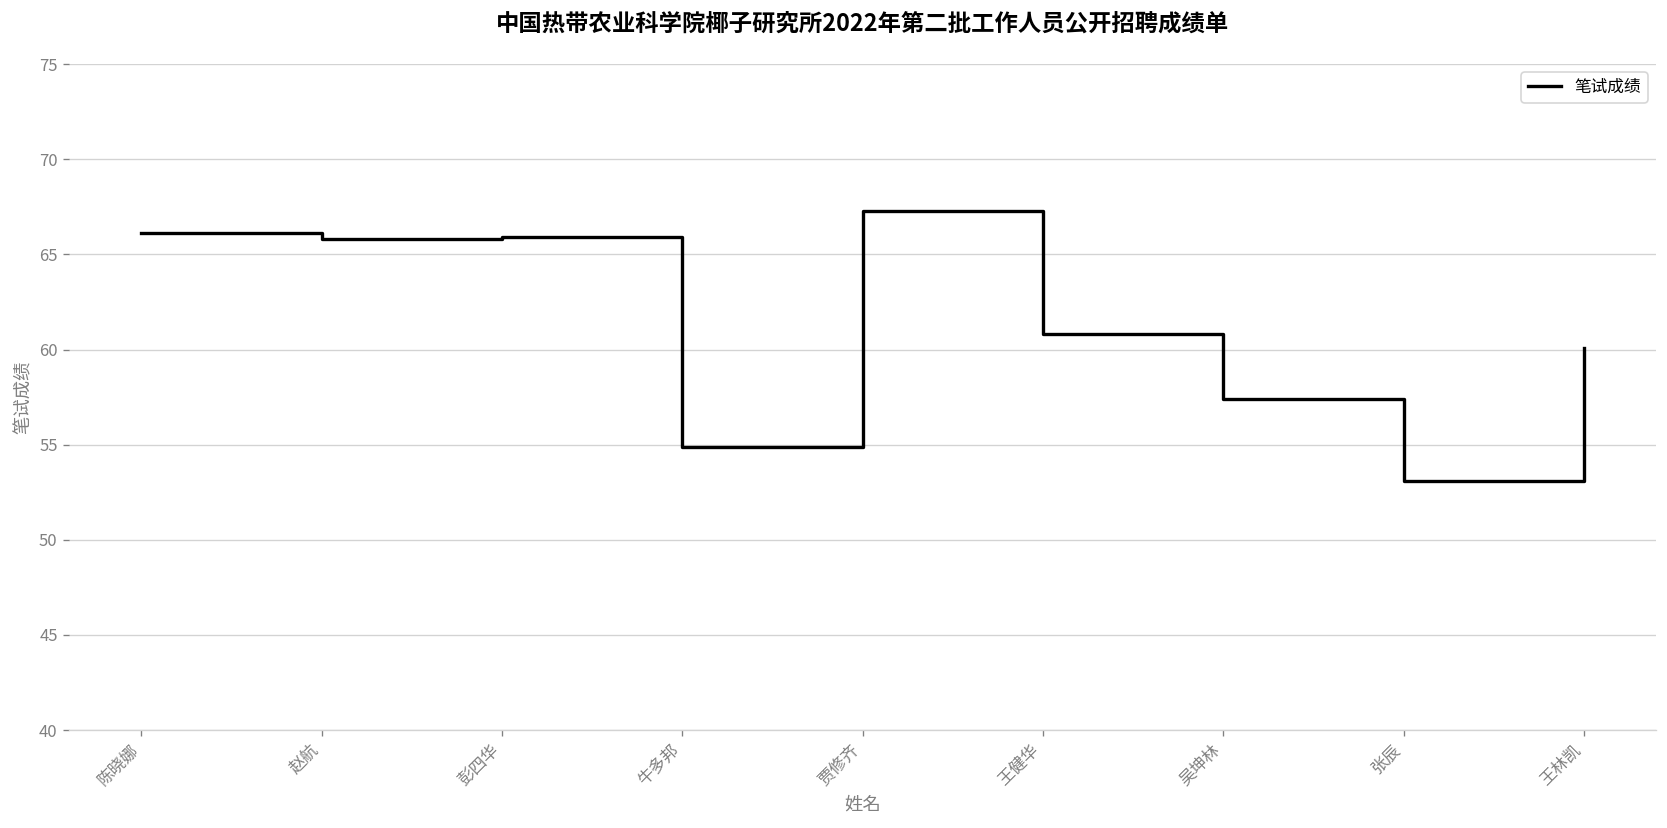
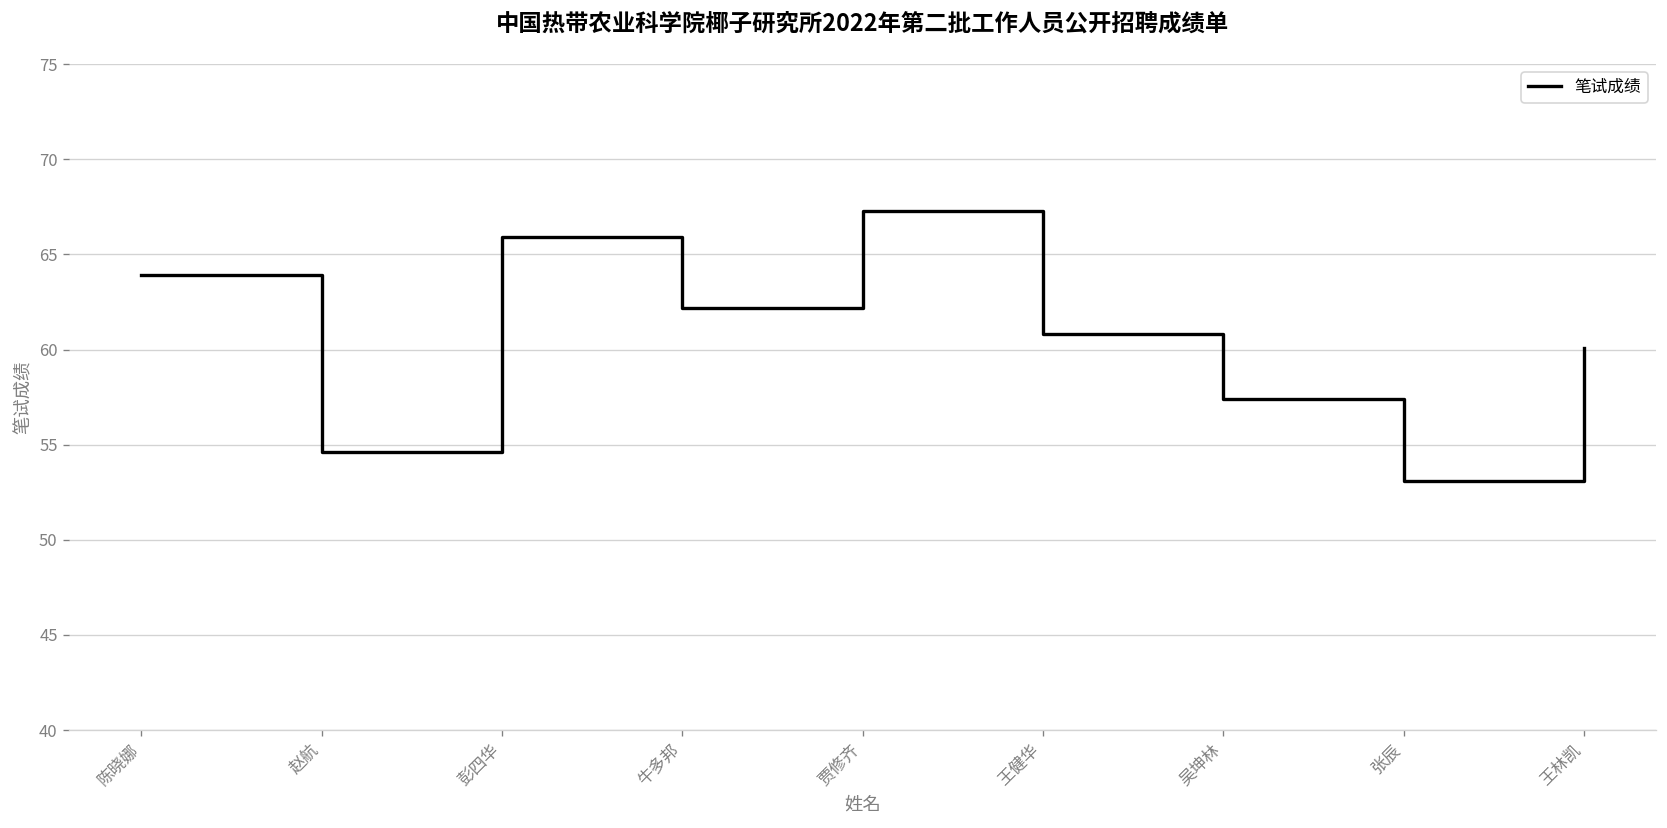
  {
-   "陈晓娜": 66.1,
-   "赵航": 65.8,
+   "陈晓娜": 63.9,
+   "赵航": 54.6,
    "彭四华": 65.9,
-   "牛多邦": 54.9,
+   "牛多邦": 62.2,
    "贾修齐": 67.3,
    "王健华": 60.8,
    "吴坤林": 57.4,
    "张辰": 53.1,
    "王林凯": 60.1
  }
